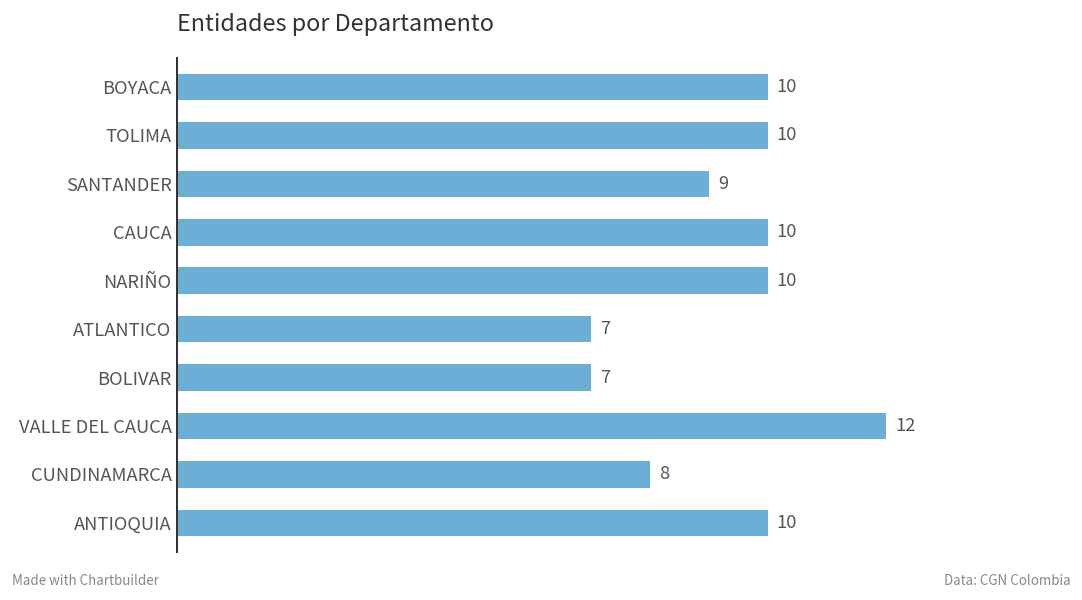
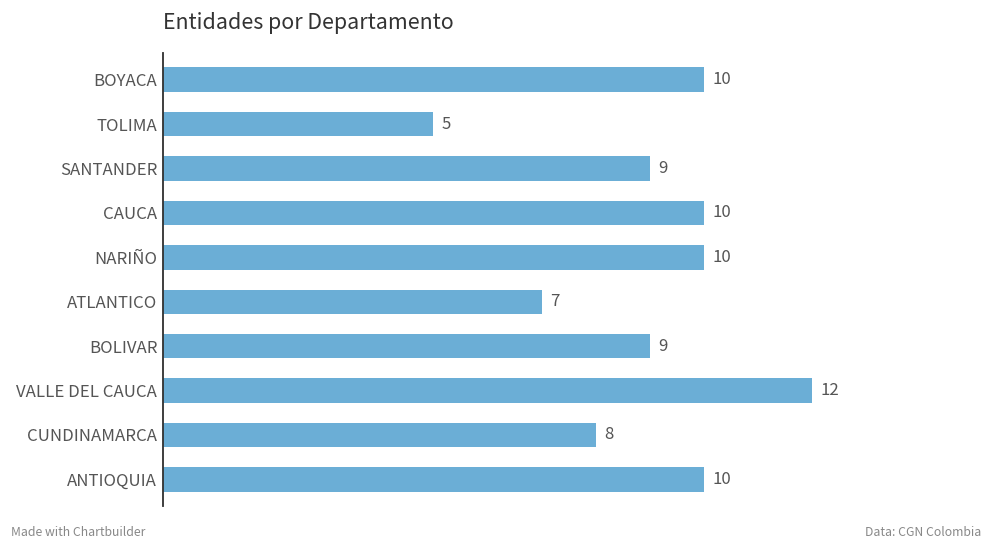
  {
    "BOYACA": 10,
-   "TOLIMA": 10,
+   "TOLIMA": 5,
    "SANTANDER": 9,
    "CAUCA": 10,
    "NARIÑO": 10,
    "ATLANTICO": 7,
-   "BOLIVAR": 7,
+   "BOLIVAR": 9,
    "VALLE DEL CAUCA": 12,
    "CUNDINAMARCA": 8,
    "ANTIOQUIA": 10
  }
